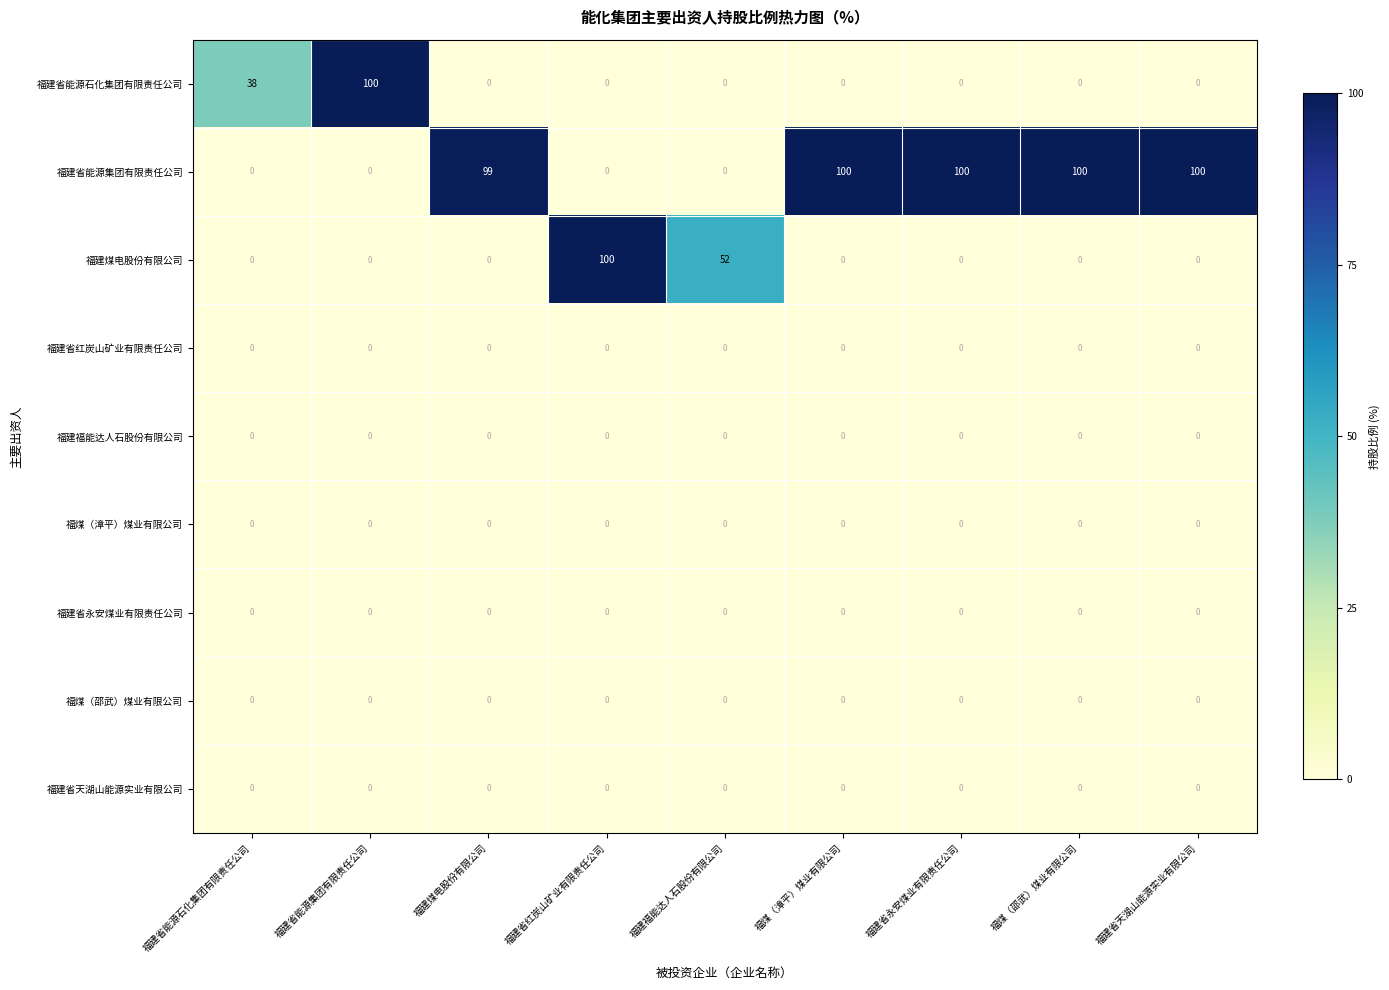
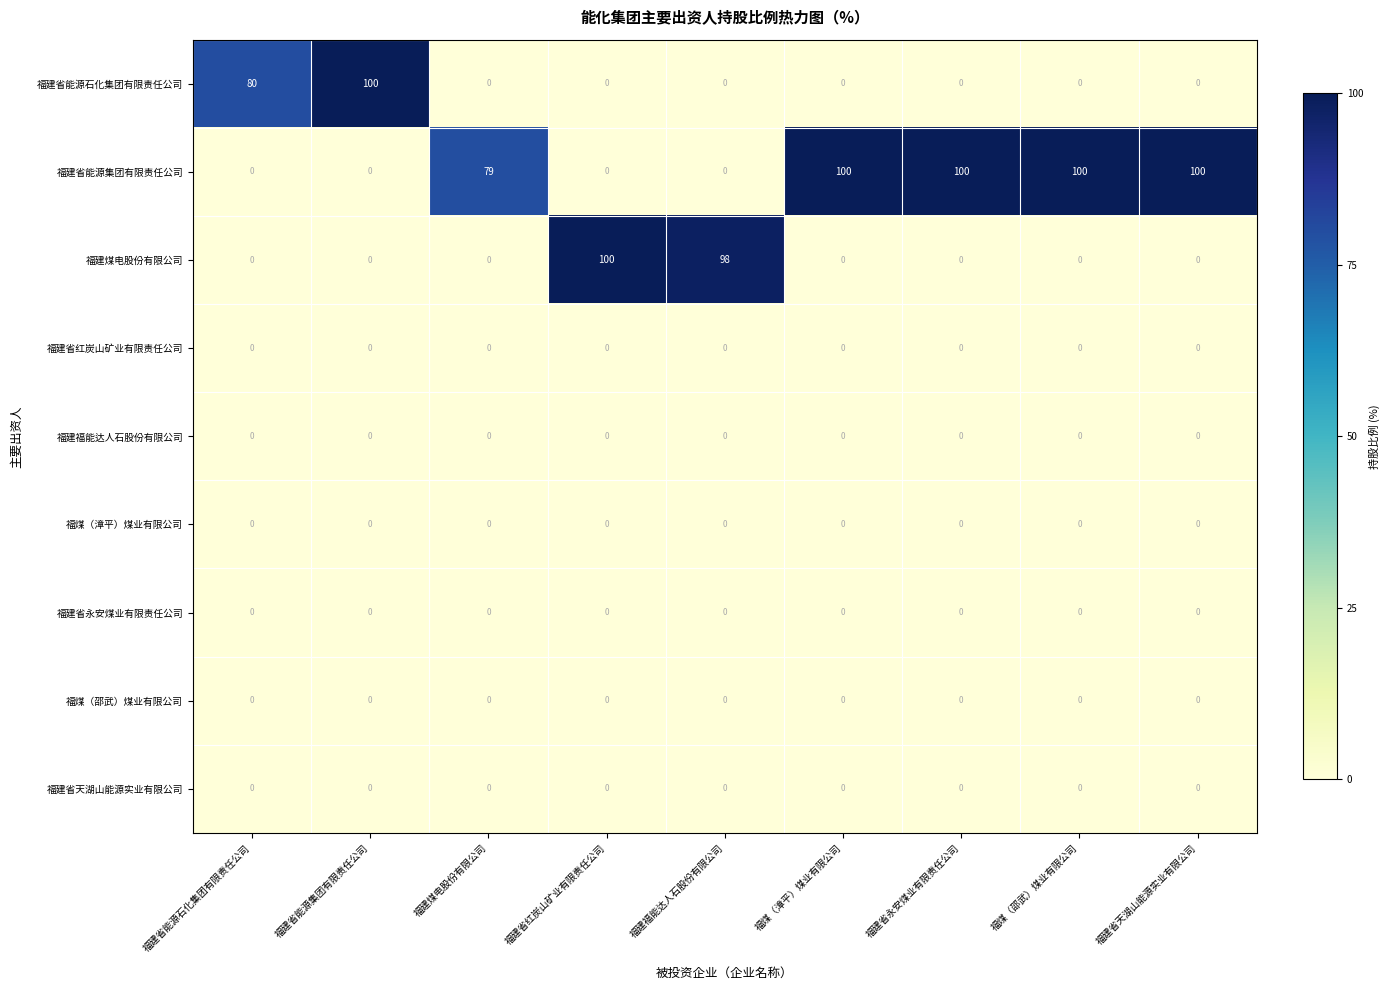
  {
    "福建省能源石化集团有限责任公司": {
-     "福建省能源石化集团有限责任公司": 38,
+     "福建省能源石化集团有限责任公司": 80,
      "福建省能源集团有限责任公司": 100,
      "福建煤电股份有限公司": 0,
      "福建省红炭山矿业有限责任公司": 0,
      "福建福能达人石股份有限公司": 0,
      "福煤（漳平）煤业有限公司": 0,
      "福建省永安煤业有限责任公司": 0,
      "福煤（邵武）煤业有限公司": 0,
      "福建省天湖山能源实业有限公司": 0
    },
    "福建省能源集团有限责任公司": {
      "福建省能源石化集团有限责任公司": 0,
      "福建省能源集团有限责任公司": 0,
-     "福建煤电股份有限公司": 99,
+     "福建煤电股份有限公司": 79,
      "福建省红炭山矿业有限责任公司": 0,
      "福建福能达人石股份有限公司": 0,
      "福煤（漳平）煤业有限公司": 100,
      "福建省永安煤业有限责任公司": 100,
      "福煤（邵武）煤业有限公司": 100,
      "福建省天湖山能源实业有限公司": 100
    },
    "福建煤电股份有限公司": {
      "福建省能源石化集团有限责任公司": 0,
      "福建省能源集团有限责任公司": 0,
      "福建煤电股份有限公司": 0,
      "福建省红炭山矿业有限责任公司": 100,
-     "福建福能达人石股份有限公司": 52,
+     "福建福能达人石股份有限公司": 98,
      "福煤（漳平）煤业有限公司": 0,
      "福建省永安煤业有限责任公司": 0,
      "福煤（邵武）煤业有限公司": 0,
      "福建省天湖山能源实业有限公司": 0
    },
    "福建省红炭山矿业有限责任公司": {
      "福建省能源石化集团有限责任公司": 0,
      "福建省能源集团有限责任公司": 0,
      "福建煤电股份有限公司": 0,
      "福建省红炭山矿业有限责任公司": 0,
      "福建福能达人石股份有限公司": 0,
      "福煤（漳平）煤业有限公司": 0,
      "福建省永安煤业有限责任公司": 0,
      "福煤（邵武）煤业有限公司": 0,
      "福建省天湖山能源实业有限公司": 0
    },
    "福建福能达人石股份有限公司": {
      "福建省能源石化集团有限责任公司": 0,
      "福建省能源集团有限责任公司": 0,
      "福建煤电股份有限公司": 0,
      "福建省红炭山矿业有限责任公司": 0,
      "福建福能达人石股份有限公司": 0,
      "福煤（漳平）煤业有限公司": 0,
      "福建省永安煤业有限责任公司": 0,
      "福煤（邵武）煤业有限公司": 0,
      "福建省天湖山能源实业有限公司": 0
    },
    "福煤（漳平）煤业有限公司": {
      "福建省能源石化集团有限责任公司": 0,
      "福建省能源集团有限责任公司": 0,
      "福建煤电股份有限公司": 0,
      "福建省红炭山矿业有限责任公司": 0,
      "福建福能达人石股份有限公司": 0,
      "福煤（漳平）煤业有限公司": 0,
      "福建省永安煤业有限责任公司": 0,
      "福煤（邵武）煤业有限公司": 0,
      "福建省天湖山能源实业有限公司": 0
    },
    "福建省永安煤业有限责任公司": {
      "福建省能源石化集团有限责任公司": 0,
      "福建省能源集团有限责任公司": 0,
      "福建煤电股份有限公司": 0,
      "福建省红炭山矿业有限责任公司": 0,
      "福建福能达人石股份有限公司": 0,
      "福煤（漳平）煤业有限公司": 0,
      "福建省永安煤业有限责任公司": 0,
      "福煤（邵武）煤业有限公司": 0,
      "福建省天湖山能源实业有限公司": 0
    },
    "福煤（邵武）煤业有限公司": {
      "福建省能源石化集团有限责任公司": 0,
      "福建省能源集团有限责任公司": 0,
      "福建煤电股份有限公司": 0,
      "福建省红炭山矿业有限责任公司": 0,
      "福建福能达人石股份有限公司": 0,
      "福煤（漳平）煤业有限公司": 0,
      "福建省永安煤业有限责任公司": 0,
      "福煤（邵武）煤业有限公司": 0,
      "福建省天湖山能源实业有限公司": 0
    },
    "福建省天湖山能源实业有限公司": {
      "福建省能源石化集团有限责任公司": 0,
      "福建省能源集团有限责任公司": 0,
      "福建煤电股份有限公司": 0,
      "福建省红炭山矿业有限责任公司": 0,
      "福建福能达人石股份有限公司": 0,
      "福煤（漳平）煤业有限公司": 0,
      "福建省永安煤业有限责任公司": 0,
      "福煤（邵武）煤业有限公司": 0,
      "福建省天湖山能源实业有限公司": 0
    }
  }
